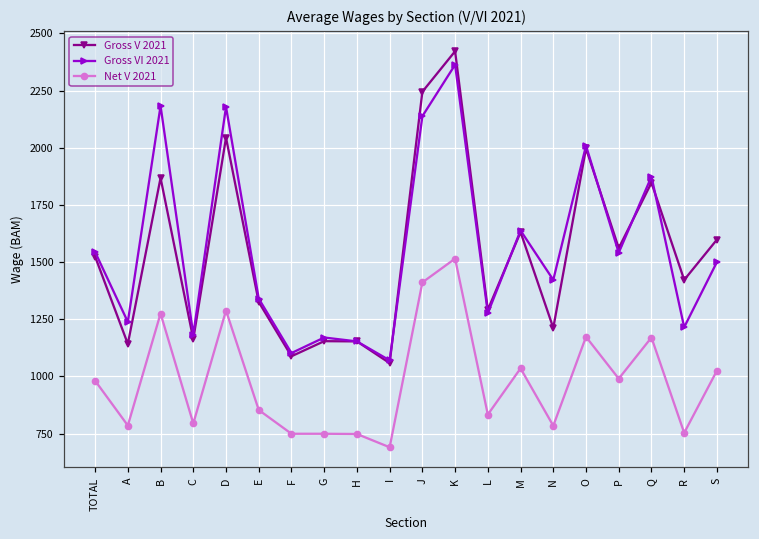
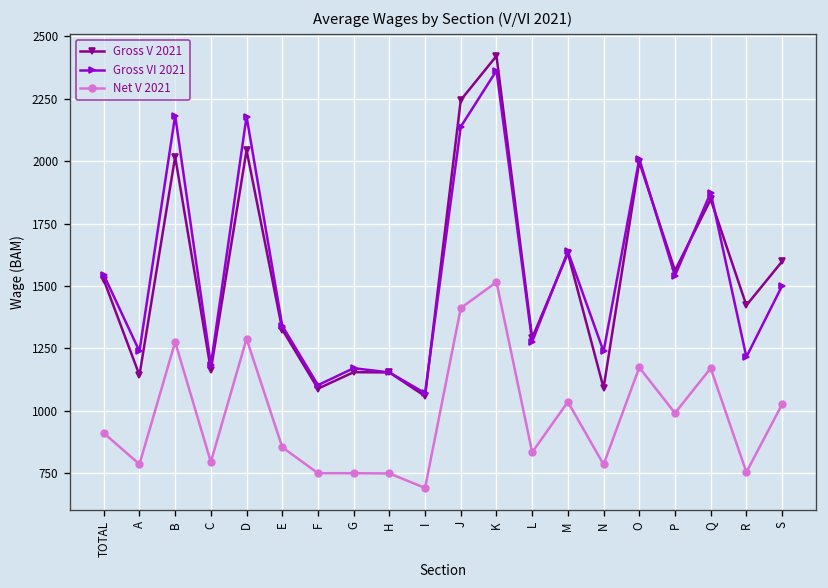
  {
    "Gross V 2021": {
      "TOTAL": 1520,
      "A": 1140,
-     "B": 1870,
+     "B": 2020,
      "C": 1160,
      "D": 2040,
      "E": 1330,
      "F": 1090,
      "G": 1150,
      "J": 2250,
      "K": 2420,
      "L": 1290,
-     "N": 1210,
+     "N": 1090,
      "P": 1560,
      "Q": 1850,
      "R": 1420,
      "S": 1600
    },
    "Gross VI 2021": {
      "TOTAL": 1540,
      "A": 1240,
      "B": 2180,
      "C": 1180,
      "D": 2180,
      "E": 1340,
      "F": 1100,
      "G": 1170,
      "J": 2140,
      "K": 2360,
      "L": 1280,
-     "N": 1420,
+     "N": 1240,
      "P": 1540,
      "Q": 1870,
      "R": 1220,
      "S": 1500
    },
    "Net V 2021": {
-     "TOTAL": 980,
+     "TOTAL": 910,
      "A": 790,
      "B": 1280,
      "C": 790,
      "D": 1290,
      "E": 850,
      "F": 750,
      "G": 750,
      "H": 750,
      "I": 690,
      "J": 1410,
      "K": 1520,
      "L": 830,
      "M": 1040,
      "N": 780,
      "O": 1170,
      "P": 990,
      "Q": 1170,
      "R": 750,
      "S": 1030
    }
  }
